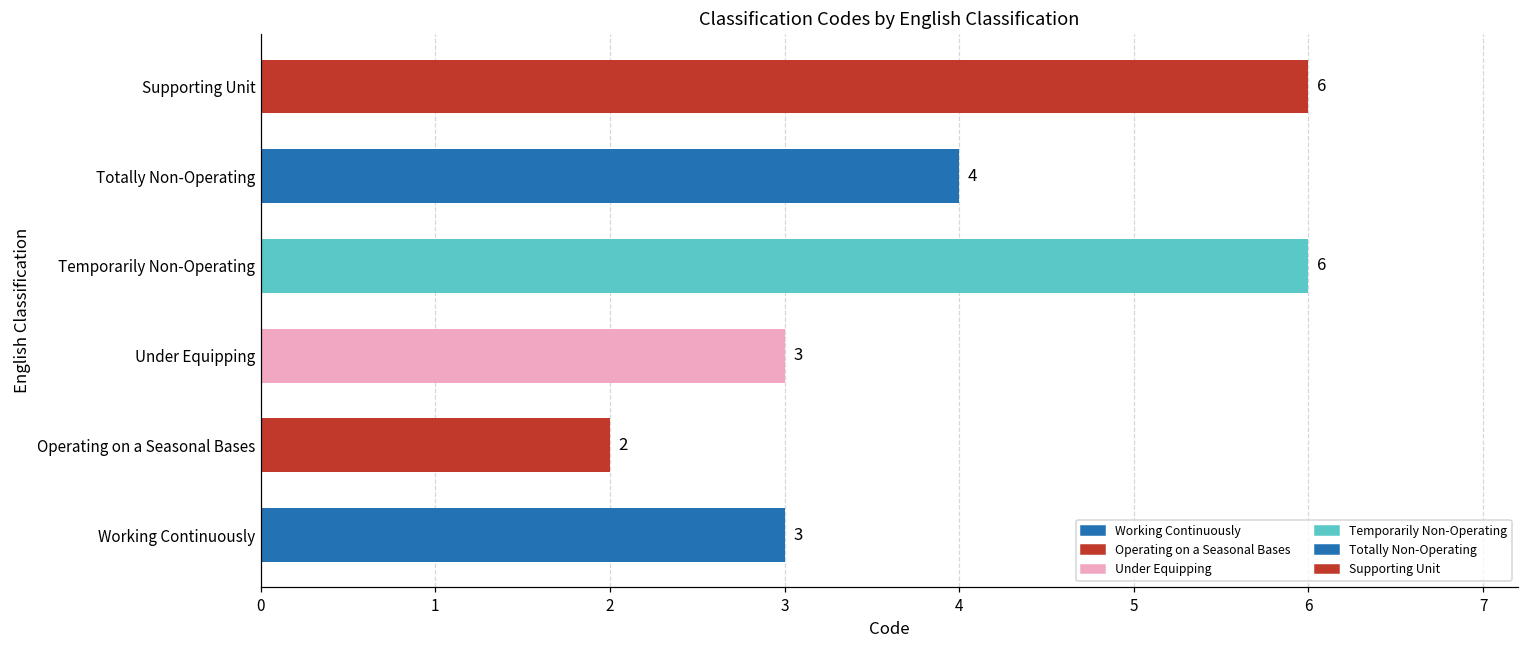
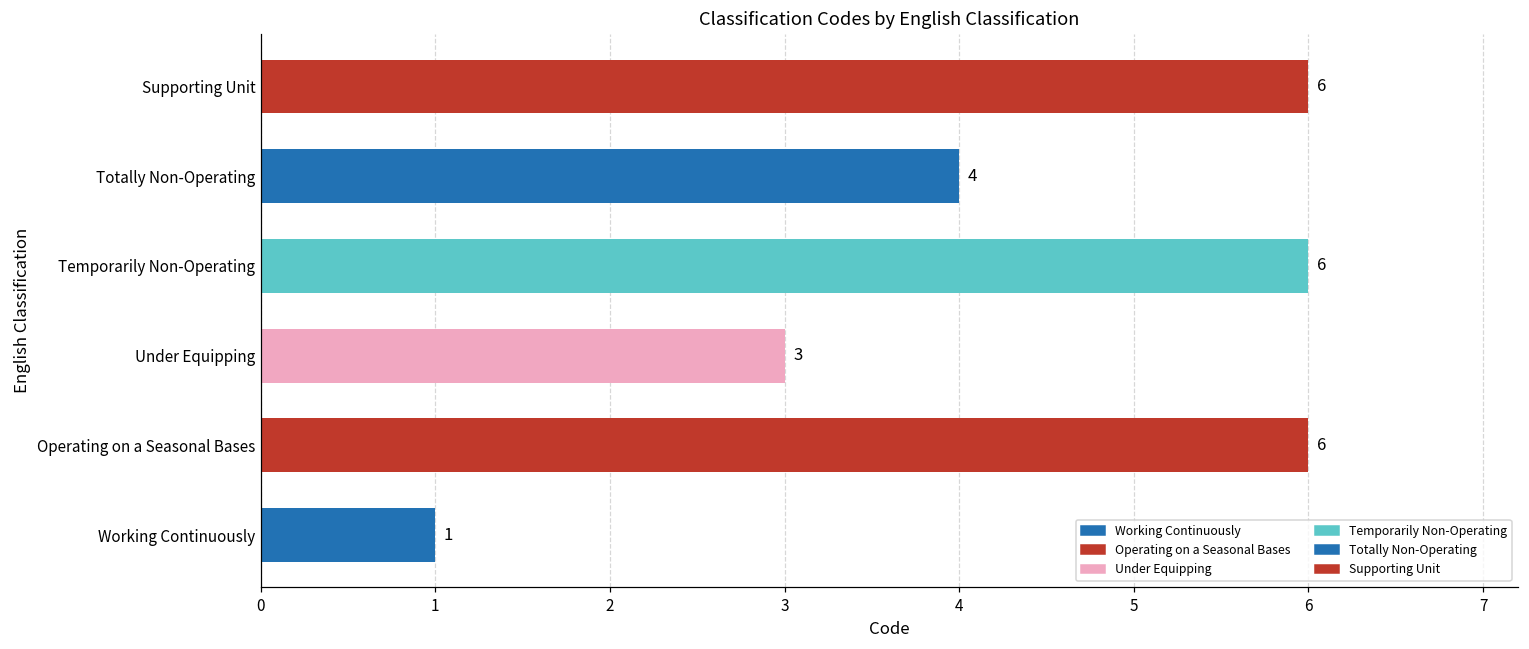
  {
    "Supporting Unit": 6,
    "Totally Non-Operating": 4,
    "Temporarily Non-Operating": 6,
    "Under Equipping": 3,
-   "Operating on a Seasonal Bases": 2,
-   "Working Continuously": 3
+   "Operating on a Seasonal Bases": 6,
+   "Working Continuously": 1
  }
